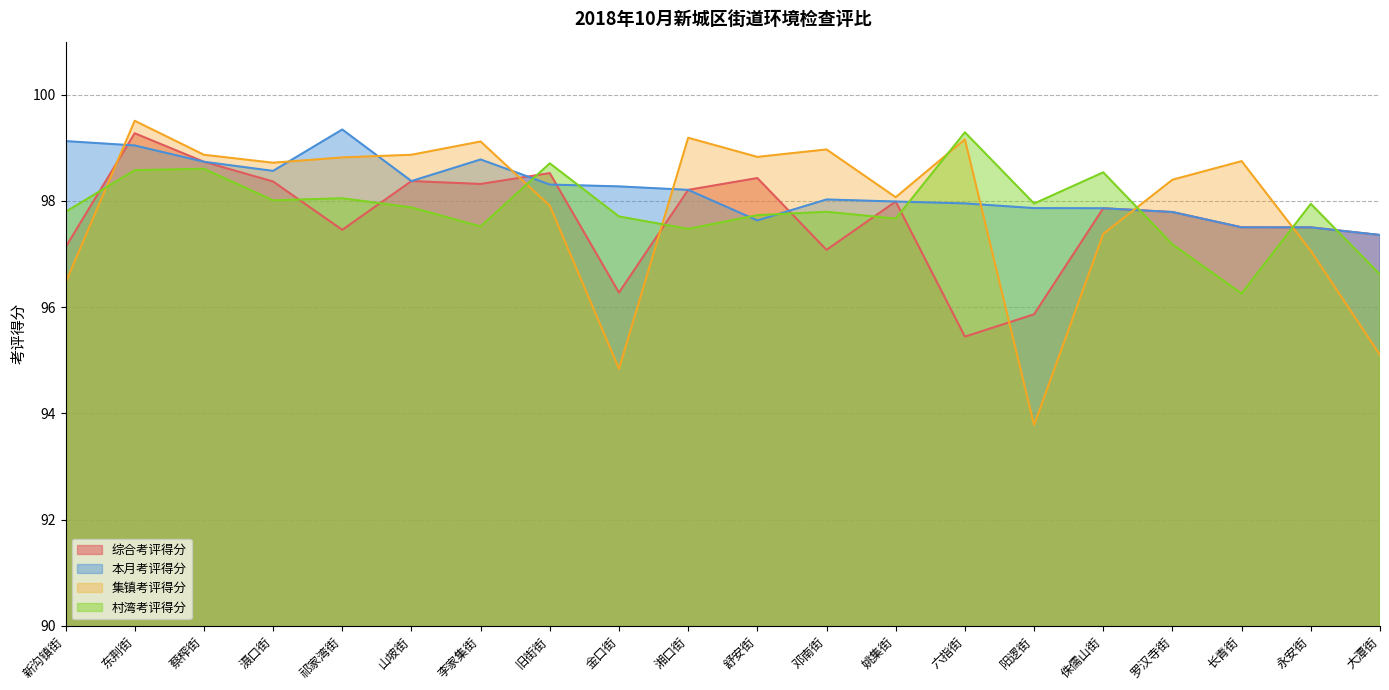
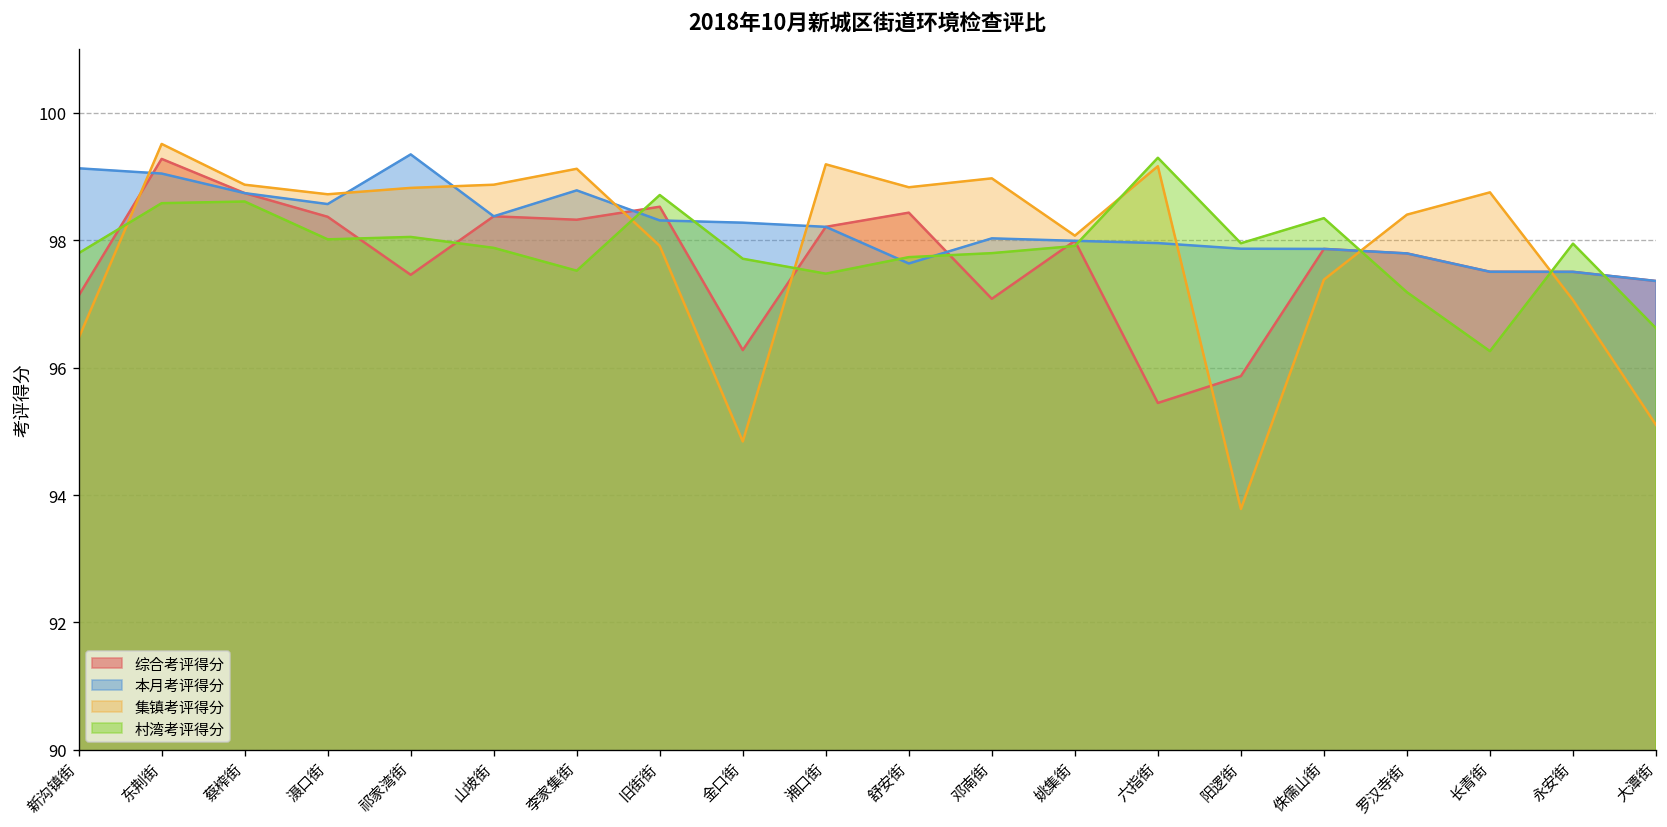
  {
    "综合考评得分": {
      "新沟镇街": 97.1,
      "东荆街": 99.3,
      "滠口街": 98.4,
      "祁家湾街": 97.5,
      "李家集街": 98.3,
      "旧街街": 98.5,
      "金口街": 96.3,
      "舒安街": 98.4,
      "邓南街": 97.1,
      "六指街": 95.4,
      "阳逻街": 95.9
    },
    "本月考评得分": {
      "新沟镇街": 99.1,
      "东荆街": 99.0,
      "滠口街": 98.6,
      "祁家湾街": 99.3,
      "李家集街": 98.8,
      "旧街街": 98.3,
      "金口街": 98.3,
      "舒安街": 97.6,
      "邓南街": 98.0,
      "六指街": 98.0,
      "阳逻街": 97.9
    },
    "集镇考评得分": {
      "新沟镇街": 96.5,
      "东荆街": 99.5,
      "蔡榨街": 98.9,
      "滠口街": 98.7,
      "祁家湾街": 98.8,
      "山坡街": 98.9,
      "李家集街": 99.1,
      "旧街街": 97.9,
      "金口街": 94.8,
      "湘口街": 99.2,
      "舒安街": 98.8,
      "邓南街": 99.0,
      "姚集街": 98.1,
      "六指街": 99.2,
      "阳逻街": 93.8,
      "侏儒山街": 97.4,
      "罗汉寺街": 98.4,
      "长青街": 98.8,
      "永安街": 97.1,
      "大潭街": 95.1
    },
    "村湾考评得分": {
      "新沟镇街": 97.8,
      "东荆街": 98.6,
      "蔡榨街": 98.6,
      "滠口街": 98.0,
      "祁家湾街": 98.1,
      "山坡街": 97.9,
      "李家集街": 97.5,
      "旧街街": 98.7,
      "金口街": 97.7,
      "湘口街": 97.5,
      "舒安街": 97.7,
      "邓南街": 97.8,
-     "姚集街": 97.7,
+     "姚集街": 97.9,
      "六指街": 99.3,
      "阳逻街": 98.0,
-     "侏儒山街": 98.5,
+     "侏儒山街": 98.3,
      "罗汉寺街": 97.2,
      "长青街": 96.3,
      "永安街": 97.9,
      "大潭街": 96.6
    }
  }
